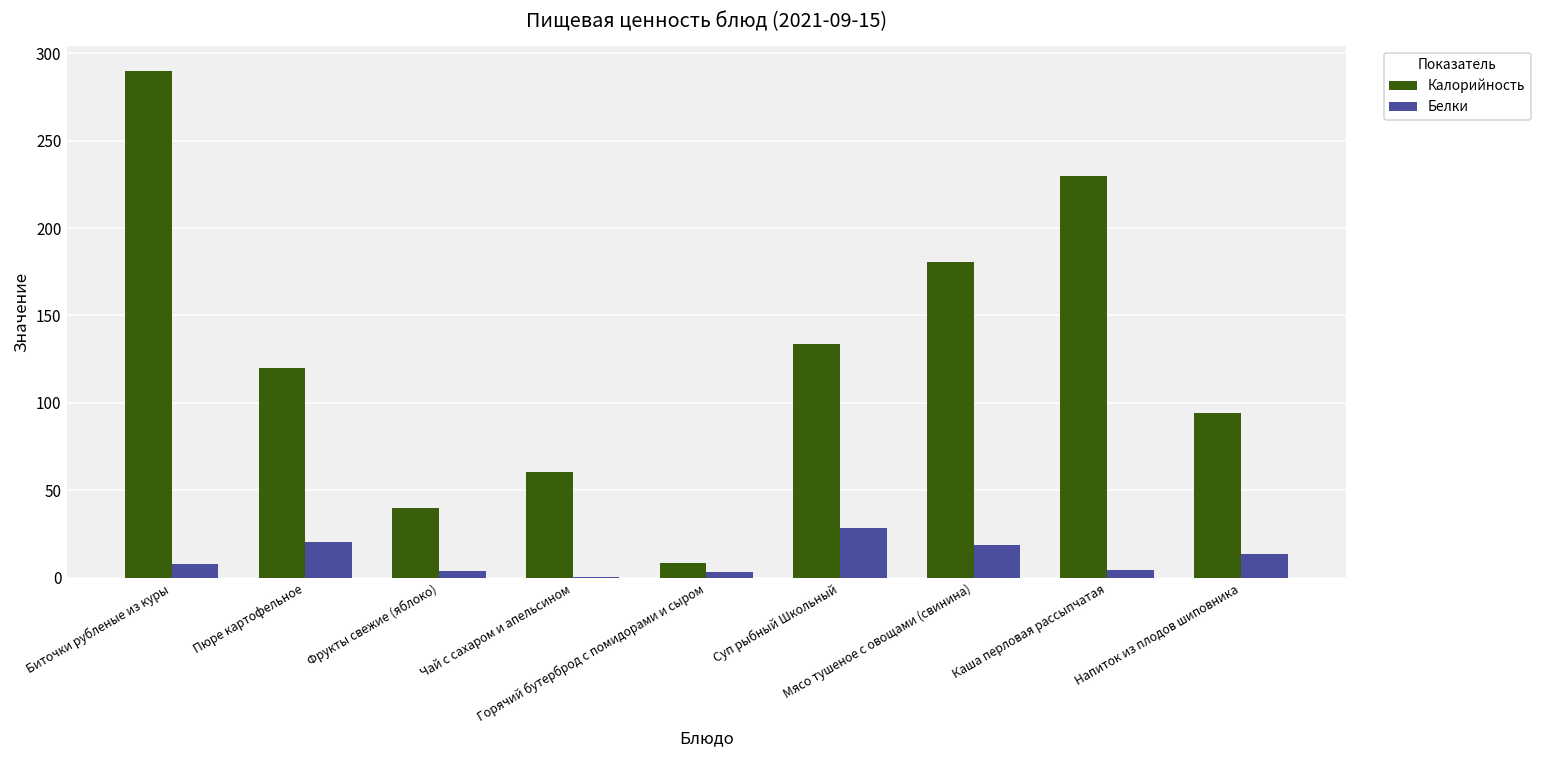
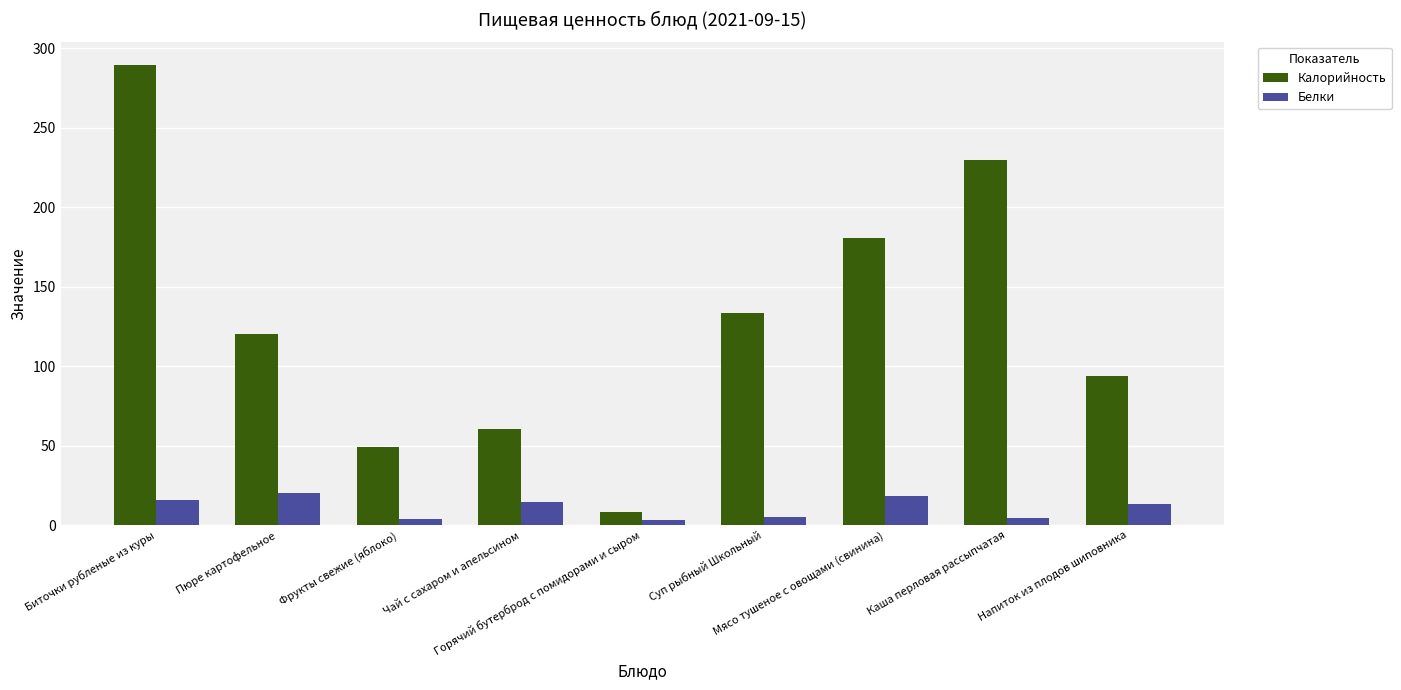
  {
    "Калорийность": {
      "Биточки рубленые из куры": 290,
      "Пюре картофельное": 120,
-     "Фрукты свежие (яблоко)": 40,
+     "Фрукты свежие (яблоко)": 49,
      "Чай с сахаром и апельсином": 60,
      "Горячий бутерброд с помидорами и сыром": 9,
      "Суп рыбный Школьный": 134,
      "Мясо тушеное с овощами (свинина)": 180,
      "Каша перловая рассыпчатая": 230,
      "Напиток из плодов шиповника": 94
    },
    "Белки": {
-     "Биточки рубленые из куры": 8,
+     "Биточки рубленые из куры": 16,
      "Пюре картофельное": 20,
      "Фрукты свежие (яблоко)": 4,
-     "Чай с сахаром и апельсином": 0,
+     "Чай с сахаром и апельсином": 15,
      "Горячий бутерброд с помидорами и сыром": 3,
-     "Суп рыбный Школьный": 29,
+     "Суп рыбный Школьный": 5,
      "Мясо тушеное с овощами (свинина)": 19,
      "Каша перловая рассыпчатая": 4,
      "Напиток из плодов шиповника": 14
    }
  }
